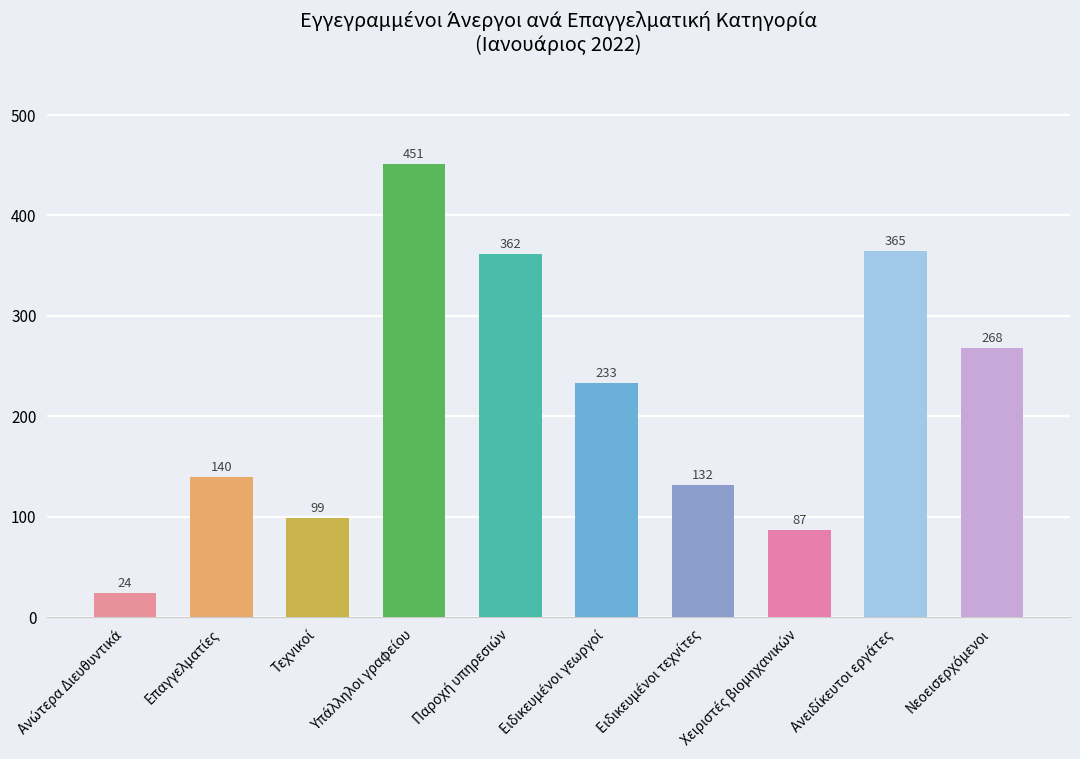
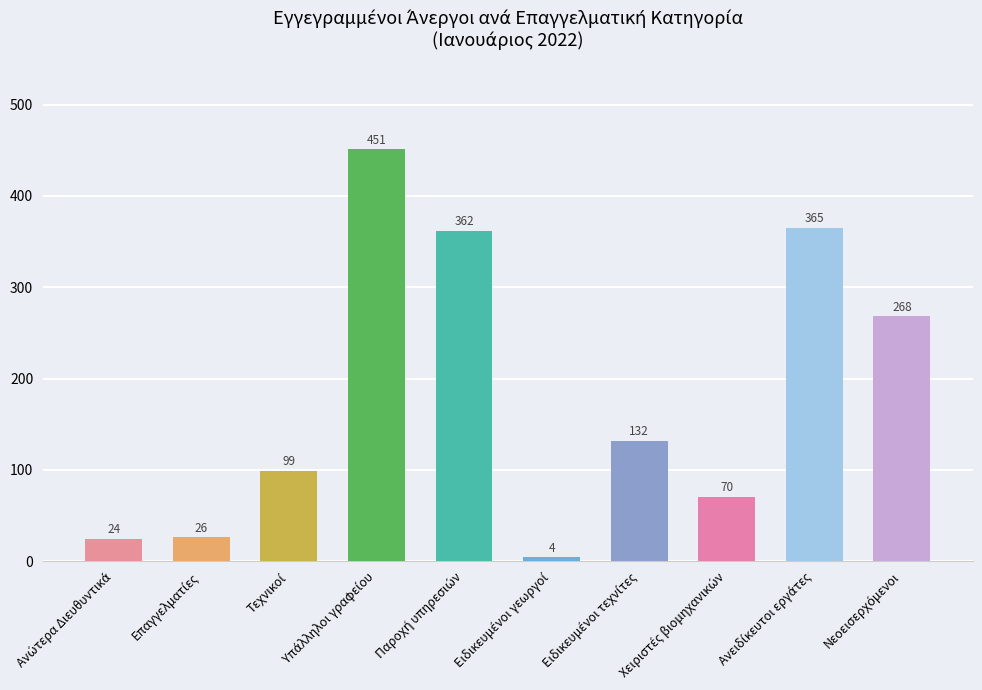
  {
    "Ανώτερα Διευθυντικά": 24,
-   "Επαγγελματίες": 140,
+   "Επαγγελματίες": 26,
    "Τεχνικοί": 99,
    "Υπάλληλοι γραφείου": 451,
    "Παροχή υπηρεσιών": 362,
-   "Ειδικευμένοι γεωργοί": 233,
+   "Ειδικευμένοι γεωργοί": 4,
    "Ειδικευμένοι τεχνίτες": 132,
-   "Χειριστές βιομηχανικών": 87,
+   "Χειριστές βιομηχανικών": 70,
    "Ανειδίκευτοι εργάτες": 365,
    "Νεοεισερχόμενοι": 268
  }
